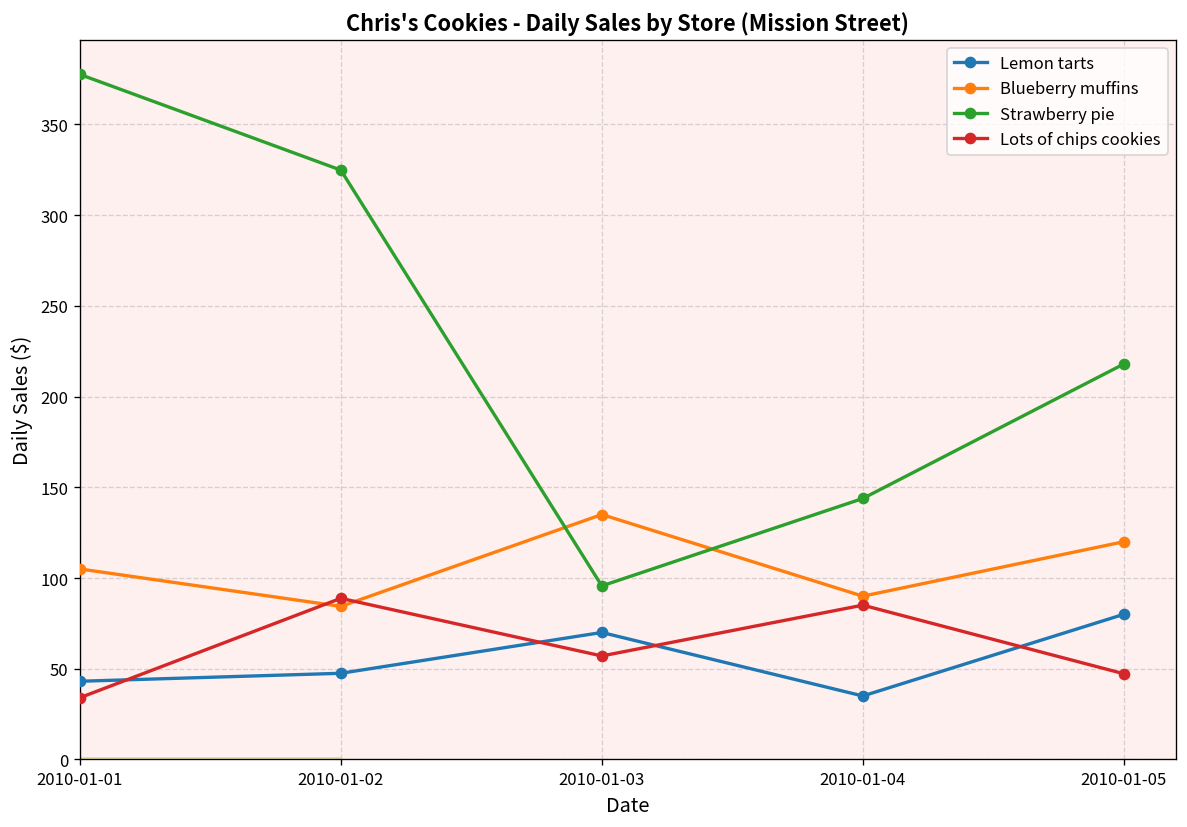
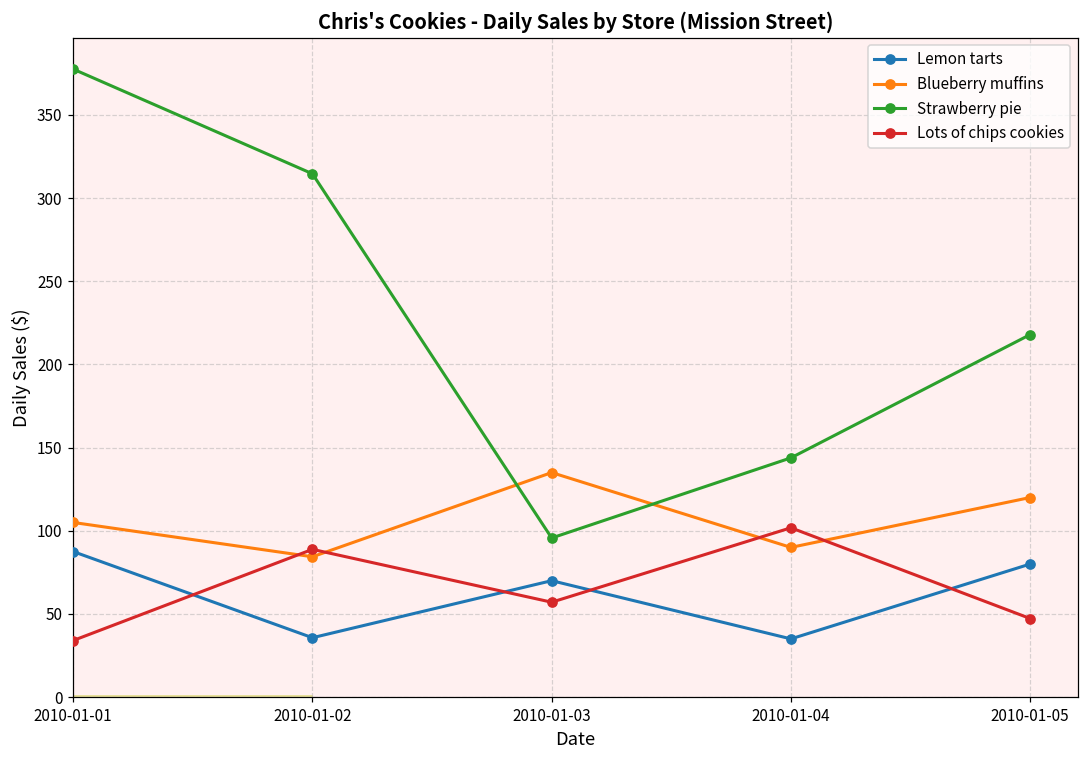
  {
    "Lemon tarts": {
-     "2010-01-01": 43,
-     "2010-01-02": 48,
+     "2010-01-01": 88,
+     "2010-01-02": 36,
      "2010-01-03": 70,
      "2010-01-04": 35,
      "2010-01-05": 80
    },
    "Blueberry muffins": {
      "2010-01-01": 105,
      "2010-01-02": 84,
      "2010-01-03": 135,
      "2010-01-04": 90,
      "2010-01-05": 120
    },
    "Strawberry pie": {
      "2010-01-01": 378,
-     "2010-01-02": 325,
+     "2010-01-02": 315,
      "2010-01-03": 96,
      "2010-01-04": 144,
      "2010-01-05": 218
    },
    "Lots of chips cookies": {
      "2010-01-01": 34,
      "2010-01-02": 89,
      "2010-01-03": 57,
-     "2010-01-04": 85,
+     "2010-01-04": 102,
      "2010-01-05": 47
    }
  }
